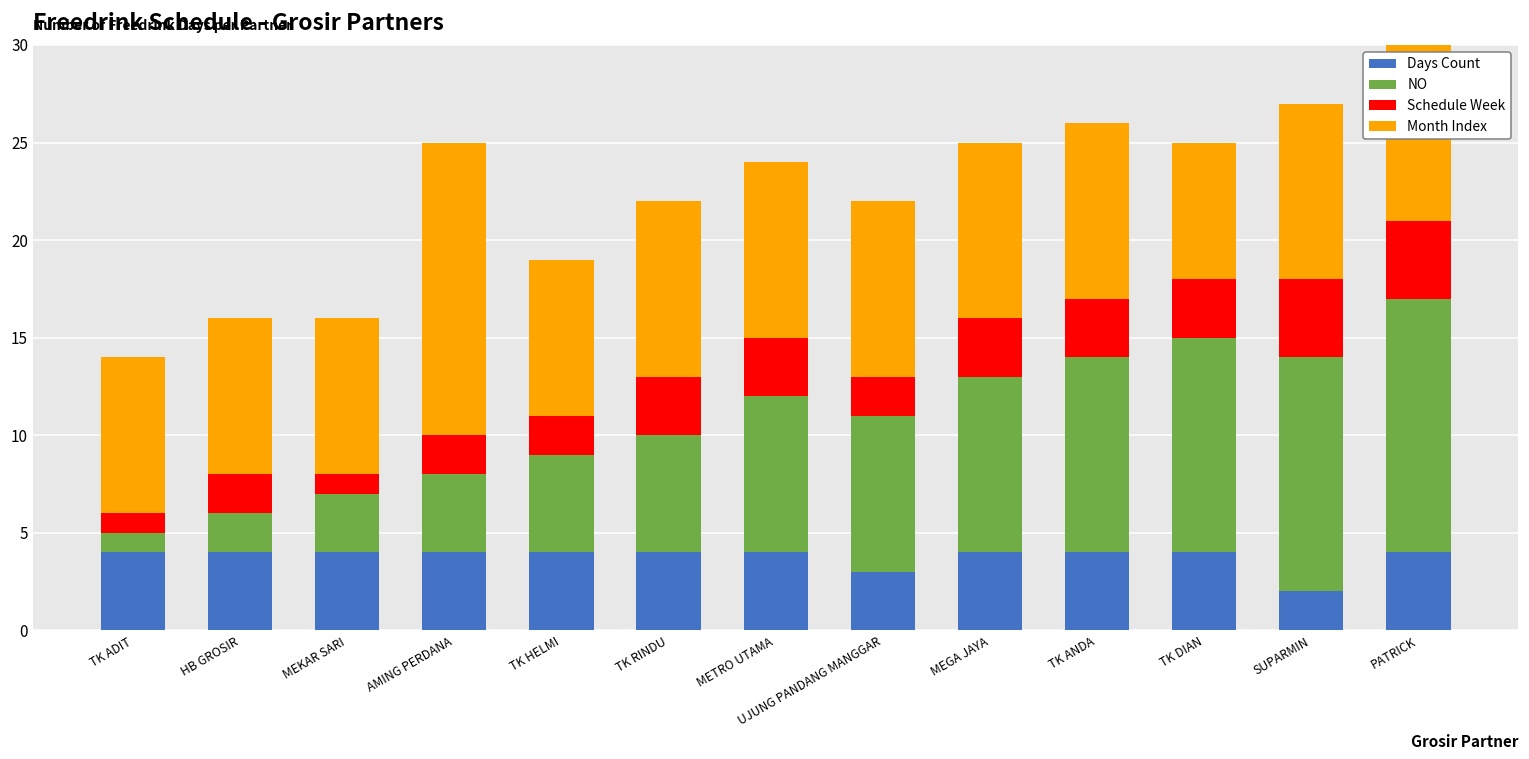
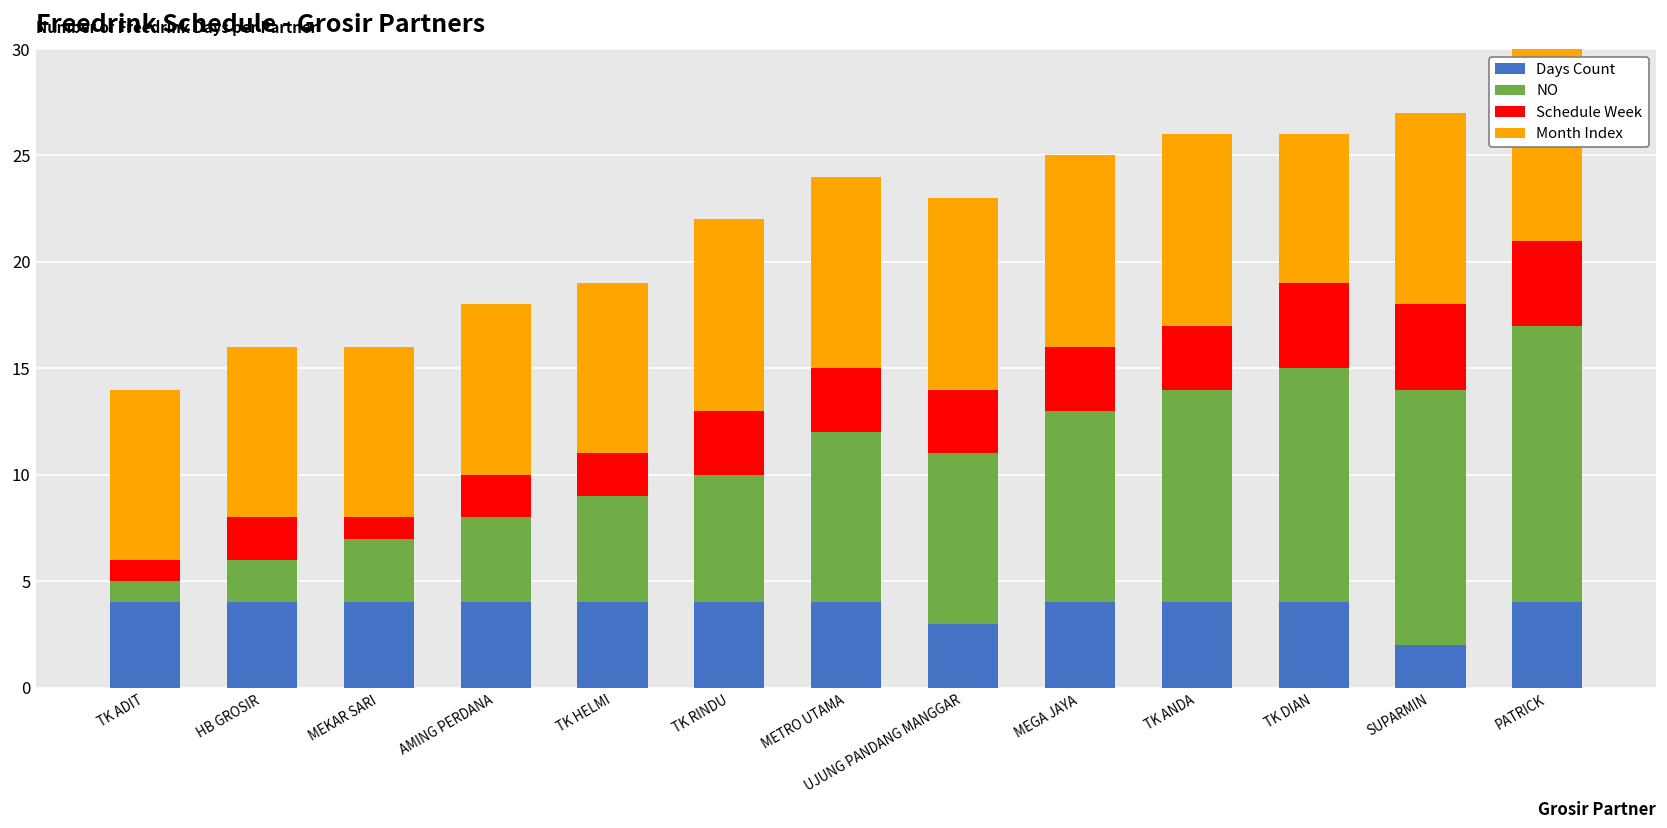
  {
    "Days Count": {
      "TK ADIT": 4,
      "HB GROSIR": 4,
      "MEKAR SARI": 4,
      "AMING PERDANA": 4,
      "TK HELMI": 4,
      "TK RINDU": 4,
      "METRO UTAMA": 4,
      "UJUNG PANDANG MANGGAR": 3,
      "MEGA JAYA": 4,
      "TK ANDA": 4,
      "TK DIAN": 4,
      "SUPARMIN": 2,
      "PATRICK": 4
    },
    "NO": {
      "TK ADIT": 1,
      "HB GROSIR": 2,
      "MEKAR SARI": 3,
      "AMING PERDANA": 4,
      "TK HELMI": 5,
      "TK RINDU": 6,
      "METRO UTAMA": 8,
      "UJUNG PANDANG MANGGAR": 8,
      "MEGA JAYA": 9,
      "TK ANDA": 10,
      "TK DIAN": 11,
      "SUPARMIN": 12,
      "PATRICK": 13
    },
    "Schedule Week": {
      "TK ADIT": 1,
      "HB GROSIR": 2,
      "MEKAR SARI": 1,
      "AMING PERDANA": 2,
      "TK HELMI": 2,
      "TK RINDU": 3,
      "METRO UTAMA": 3,
-     "UJUNG PANDANG MANGGAR": 2,
+     "UJUNG PANDANG MANGGAR": 3,
      "MEGA JAYA": 3,
      "TK ANDA": 3,
-     "TK DIAN": 3,
+     "TK DIAN": 4,
      "SUPARMIN": 4,
      "PATRICK": 4
    },
    "Month Index": {
      "TK ADIT": 8,
      "HB GROSIR": 8,
      "MEKAR SARI": 8,
-     "AMING PERDANA": 15,
+     "AMING PERDANA": 8,
      "TK HELMI": 8,
      "TK RINDU": 9,
      "METRO UTAMA": 9,
      "UJUNG PANDANG MANGGAR": 9,
      "MEGA JAYA": 9,
      "TK ANDA": 9,
      "TK DIAN": 7,
      "SUPARMIN": 9
    }
  }
